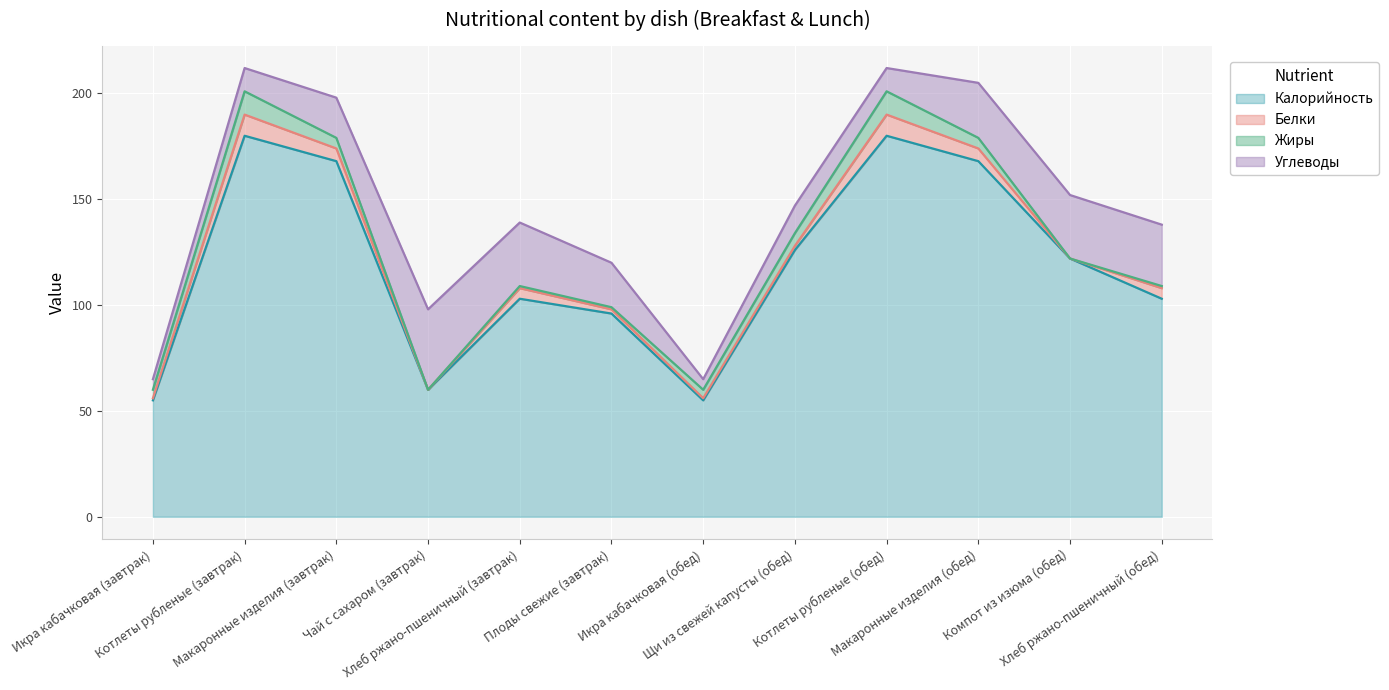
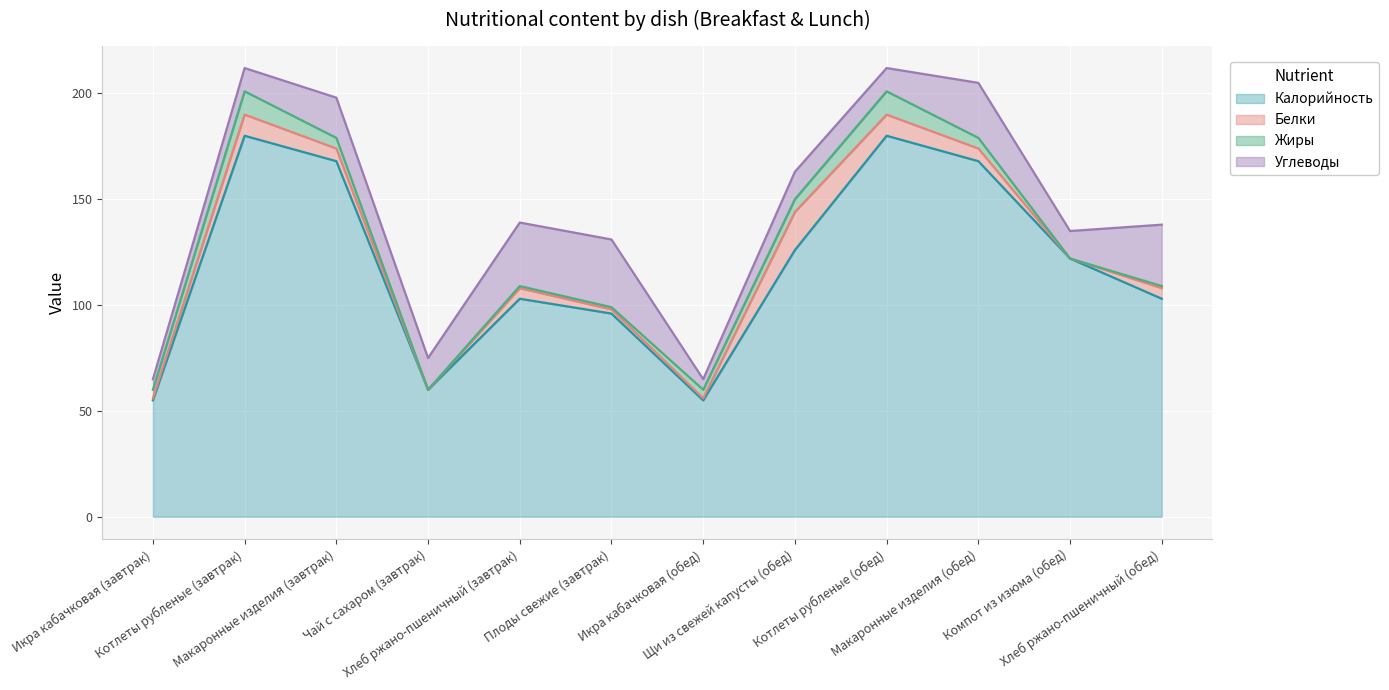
  {
    "Белки": {
      "Котлеты рубленые (завтрак)": 10,
      "Макаронные изделия (завтрак)": 6,
-     "Щи из свежей капусты (обед)": 2,
+     "Щи из свежей капусты (обед)": 18,
      "Котлеты рубленые (обед)": 10,
      "Макаронные изделия (обед)": 6
    },
    "Углеводы": {
      "Икра кабачковая (завтрак)": 5,
      "Котлеты рубленые (завтрак)": 11,
      "Макаронные изделия (завтрак)": 19,
-     "Чай с сахаром (завтрак)": 38,
+     "Чай с сахаром (завтрак)": 15,
      "Хлеб ржано-пшеничный (завтрак)": 30,
-     "Плоды свежие (завтрак)": 21,
+     "Плоды свежие (завтрак)": 32,
      "Икра кабачковая (обед)": 5,
      "Щи из свежей капусты (обед)": 13,
      "Котлеты рубленые (обед)": 11,
      "Макаронные изделия (обед)": 26,
-     "Компот из изюма (обед)": 30,
+     "Компот из изюма (обед)": 13,
      "Хлеб ржано-пшеничный (обед)": 29
    }
  }
